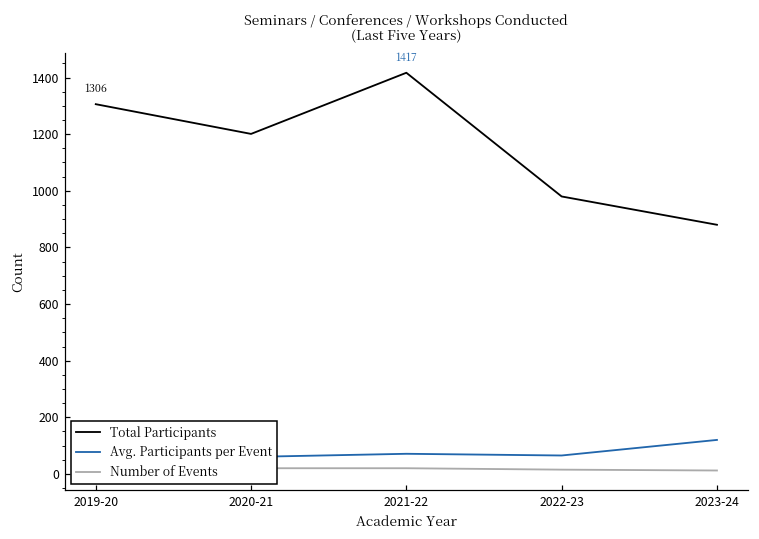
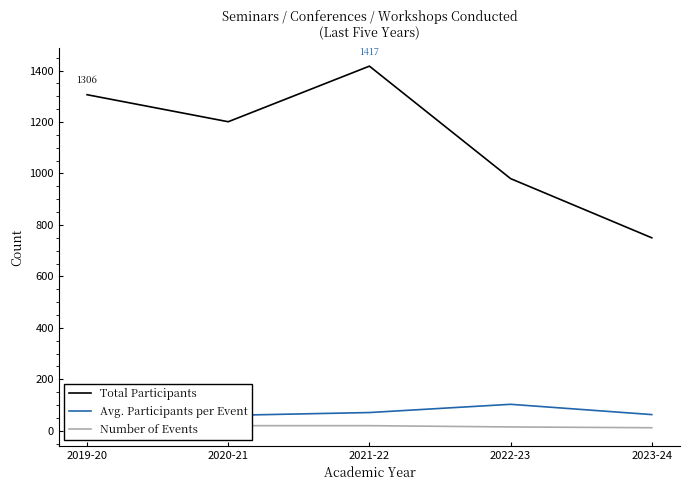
  {
    "Total Participants": {
      "2020-21": 1200,
      "2022-23": 980,
-     "2023-24": 880
+     "2023-24": 750
    },
    "Avg. Participants per Event": {
      "2021-22": 70,
-     "2022-23": 70,
-     "2023-24": 120
+     "2022-23": 100,
+     "2023-24": 60
    },
    "Number of Events": {
      "2021-22": 20,
      "2022-23": 20,
      "2023-24": 10
    }
  }
